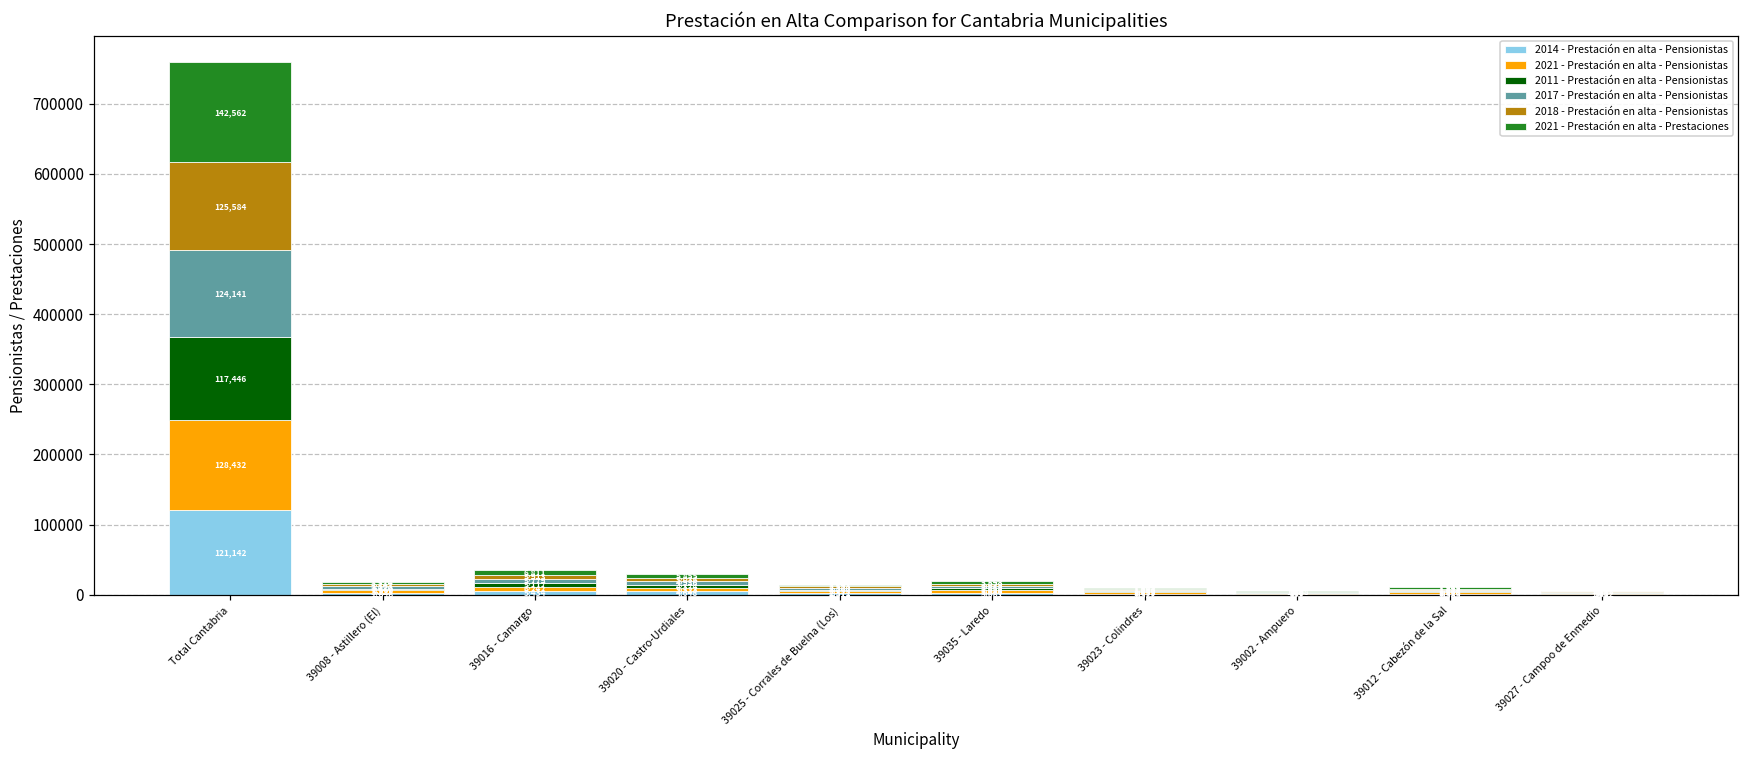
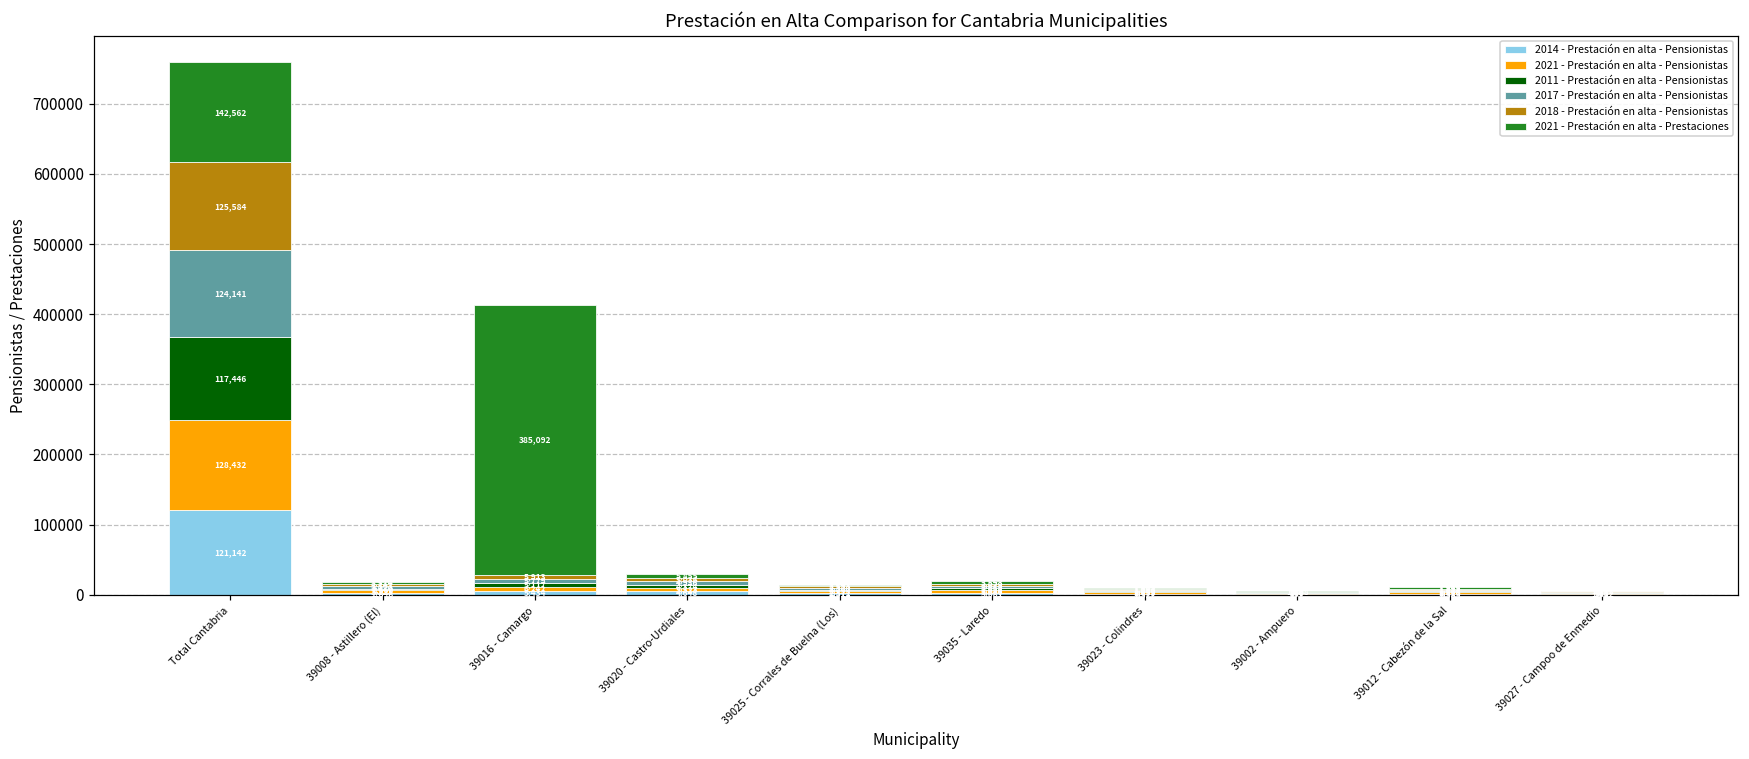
  {
    "2014 - Prestación en alta - Pensionistas": {
      "Total Cantabria": "121,142"
    },
    "2021 - Prestación en alta - Pensionistas": {
      "Total Cantabria": "128,432"
    },
    "2011 - Prestación en alta - Pensionistas": {
      "Total Cantabria": "117,446"
    },
    "2017 - Prestación en alta - Pensionistas": {
      "Total Cantabria": "124,141"
    },
    "2018 - Prestación en alta - Pensionistas": {
      "Total Cantabria": "125,584"
    },
    "2021 - Prestación en alta - Prestaciones": {
-     "39016 - Camargo": "10000",
+     "39016 - Camargo": "390000",
      "39020 - Castro-Urdiales": "10000"
    }
  }
